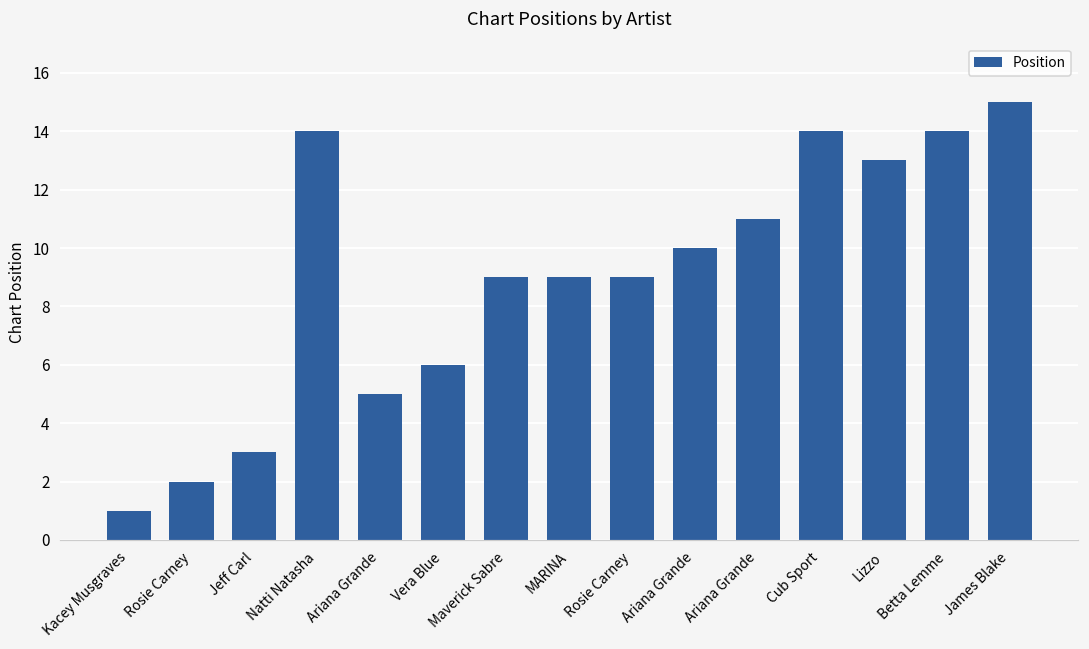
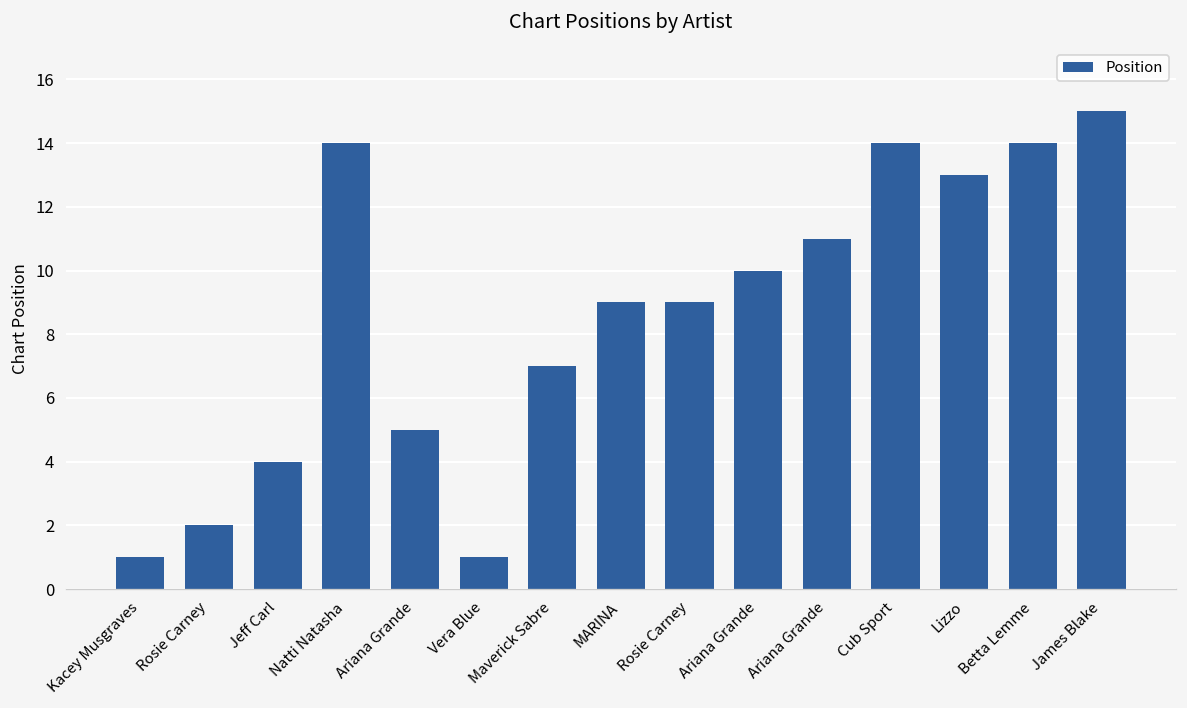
  {
    "Kacey Musgraves": 1,
-   "Jeff Carl": 3,
+   "Jeff Carl": 4,
    "Natti Natasha": 14,
-   "Vera Blue": 6,
-   "Maverick Sabre": 9,
+   "Vera Blue": 1,
+   "Maverick Sabre": 7,
    "MARINA": 9,
    "Cub Sport": 14,
    "Lizzo": 13,
    "Betta Lemme": 14,
    "James Blake": 15
  }
